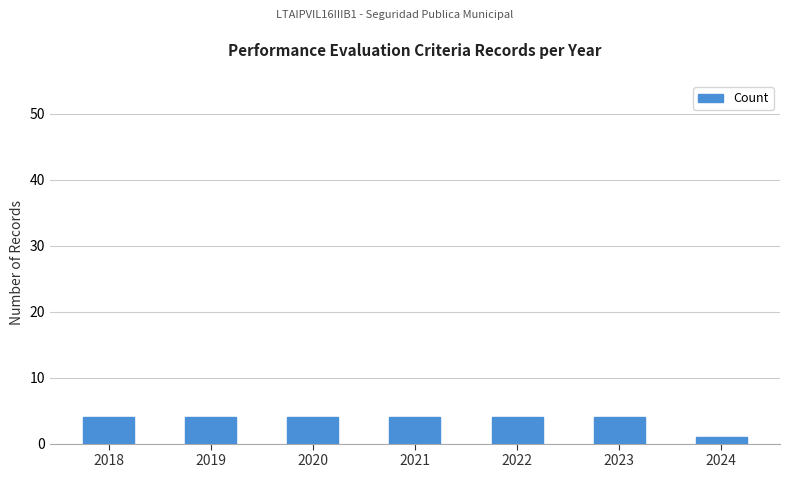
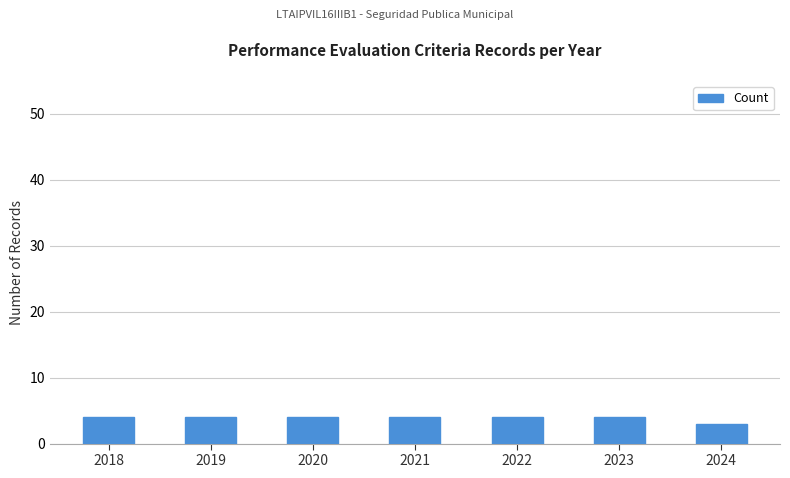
  {
    "2018": 4,
    "2019": 4,
    "2020": 4,
    "2021": 4,
    "2022": 4,
    "2023": 4,
-   "2024": 1
+   "2024": 3
  }
